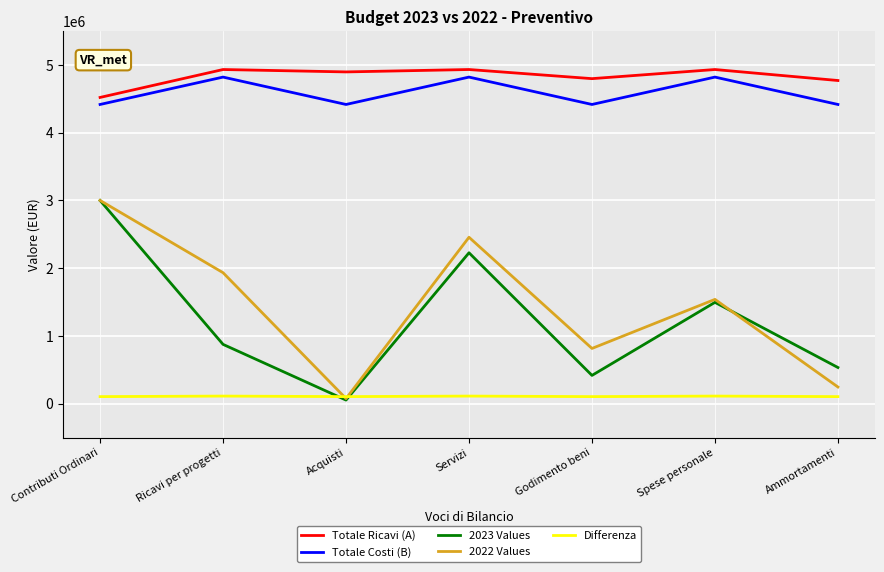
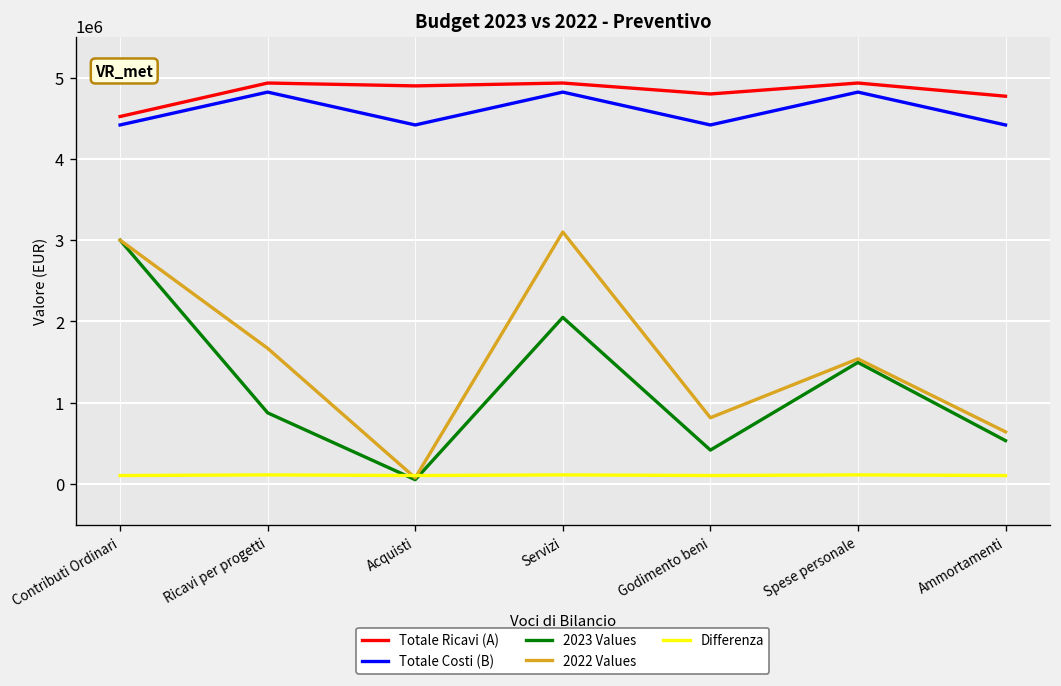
  {
    "Totale Ricavi (A)": {
      "Contributi Ordinari": 4500000,
      "Ricavi per progetti": 4900000,
      "Acquisti": 4900000,
      "Servizi": 4900000,
      "Godimento beni": 4800000,
      "Spese personale": 4900000,
      "Ammortamenti": 4800000
    },
    "Totale Costi (B)": {
      "Contributi Ordinari": 4400000,
      "Ricavi per progetti": 4800000,
      "Acquisti": 4400000,
      "Servizi": 4800000,
      "Godimento beni": 4400000,
      "Spese personale": 4800000,
      "Ammortamenti": 4400000
    },
    "2023 Values": {
      "Ricavi per progetti": 900000,
-     "Servizi": 2200000,
+     "Servizi": 2000000,
      "Godimento beni": 400000,
      "Spese personale": 1500000,
      "Ammortamenti": 500000
    },
    "2022 Values": {
-     "Ricavi per progetti": 1900000,
-     "Servizi": 2500000,
+     "Ricavi per progetti": 1700000,
+     "Servizi": 3100000,
      "Godimento beni": 800000,
      "Spese personale": 1500000,
-     "Ammortamenti": 200000
+     "Ammortamenti": 600000
    },
    "Differenza": {
      "Contributi Ordinari": 100000,
      "Ricavi per progetti": 100000,
      "Servizi": 100000,
      "Godimento beni": 100000,
      "Spese personale": 100000,
      "Ammortamenti": 100000
    }
  }
